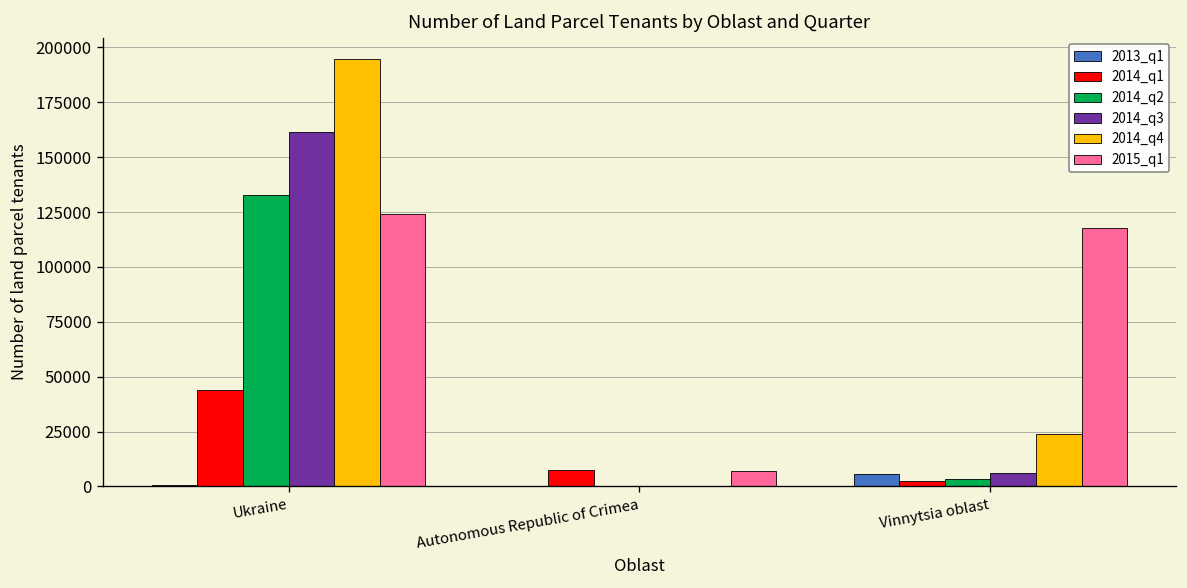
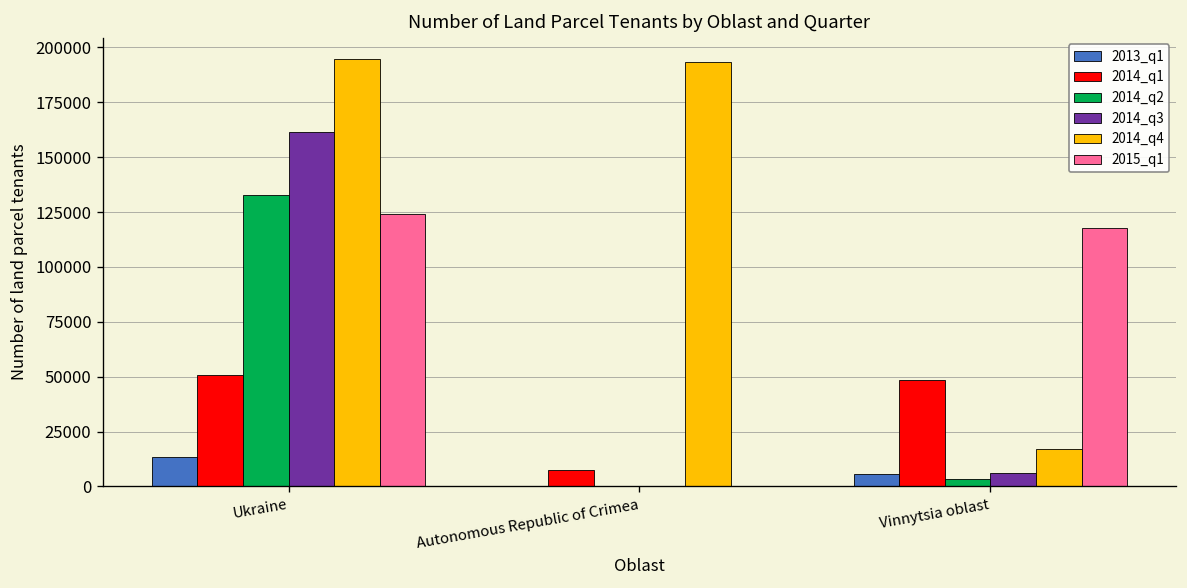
  {
    "2013_q1": {
-     "Ukraine": 1000,
+     "Ukraine": 13000,
      "Autonomous Republic of Crimea": 0,
      "Vinnytsia oblast": 6000
    },
    "2014_q1": {
-     "Ukraine": 44000,
+     "Ukraine": 51000,
      "Autonomous Republic of Crimea": 8000,
-     "Vinnytsia oblast": 2000
+     "Vinnytsia oblast": 48000
    },
    "2014_q2": {
      "Ukraine": 133000,
      "Vinnytsia oblast": 4000
    },
    "2014_q3": {
      "Ukraine": 161000,
      "Autonomous Republic of Crimea": 0,
      "Vinnytsia oblast": 6000
    },
    "2014_q4": {
      "Ukraine": 195000,
-     "Autonomous Republic of Crimea": 0,
-     "Vinnytsia oblast": 24000
+     "Autonomous Republic of Crimea": 193000,
+     "Vinnytsia oblast": 17000
    },
    "2015_q1": {
      "Ukraine": 124000,
-     "Autonomous Republic of Crimea": 7000,
+     "Autonomous Republic of Crimea": 0,
      "Vinnytsia oblast": 118000
    }
  }
